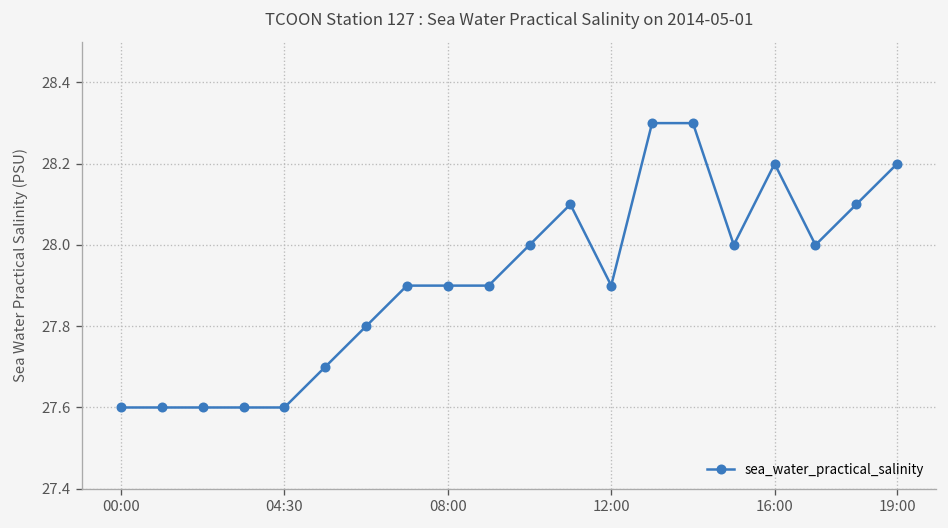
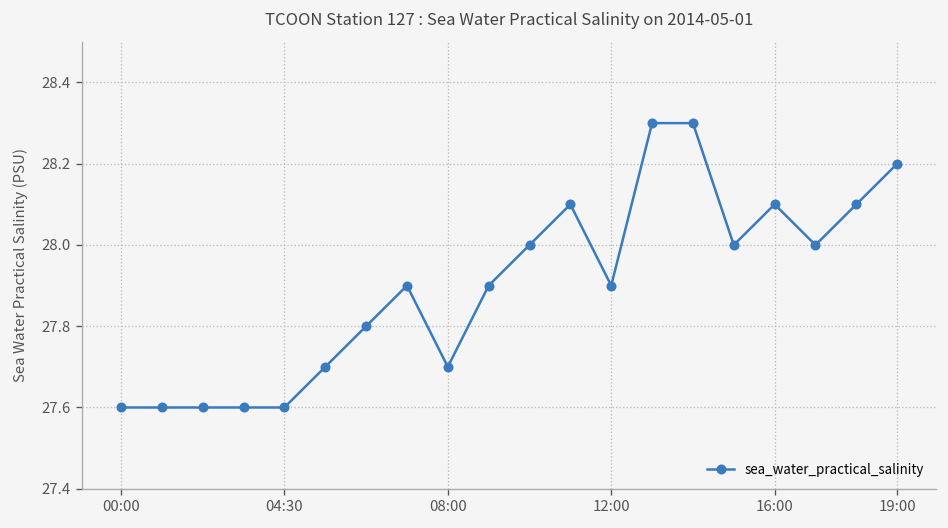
  {
    "00:00": 27.6,
    "04:30": 27.6,
-   "08:00": 27.9,
+   "08:00": 27.7,
    "12:00": 27.9,
-   "16:00": 28.2,
+   "16:00": 28.1,
    "19:00": 28.2
  }
